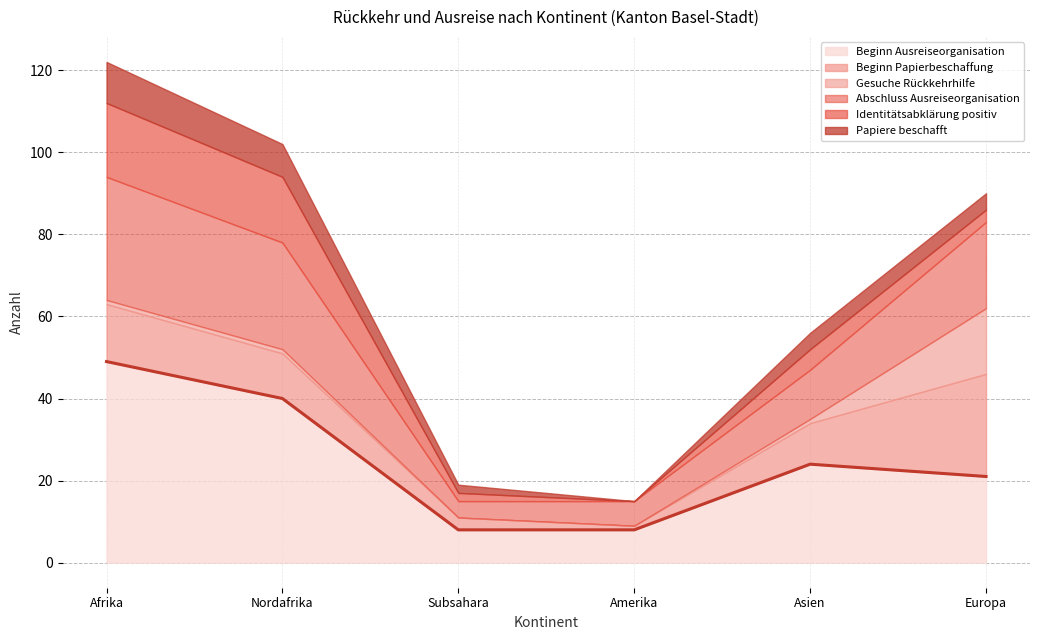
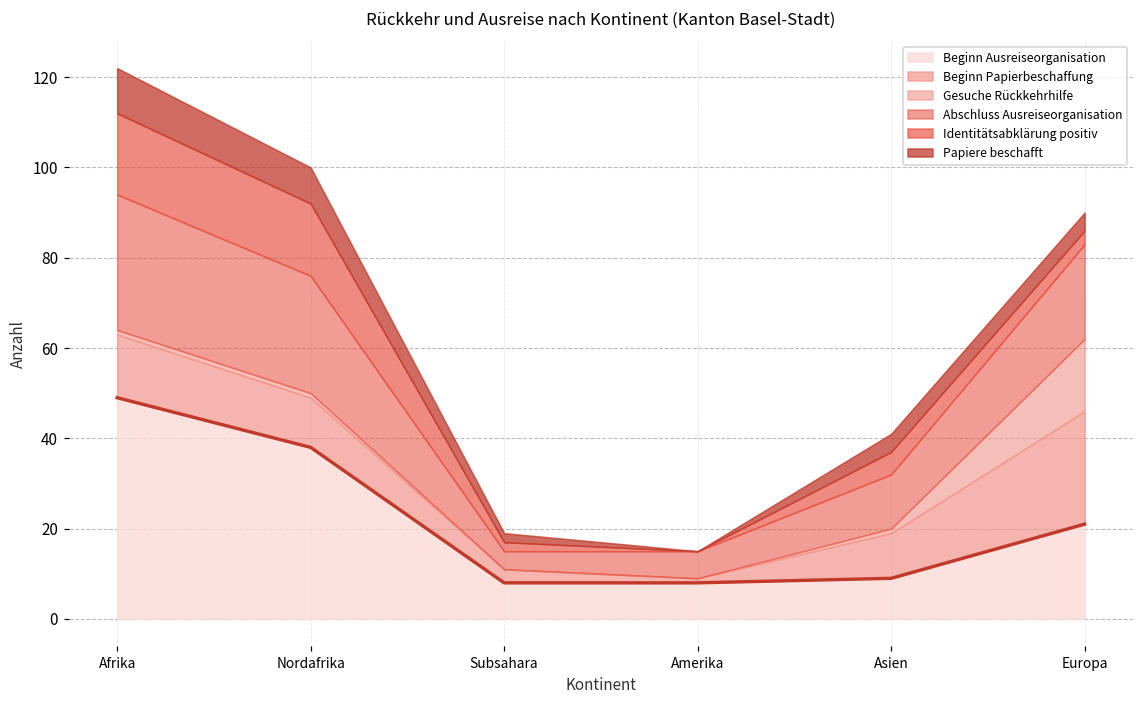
  {
    "Beginn Ausreiseorganisation": {
      "Afrika": 49,
-     "Nordafrika": 40,
+     "Nordafrika": 38,
      "Subsahara": 8,
      "Amerika": 8,
-     "Asien": 24,
+     "Asien": 9,
      "Europa": 21
    }
  }
